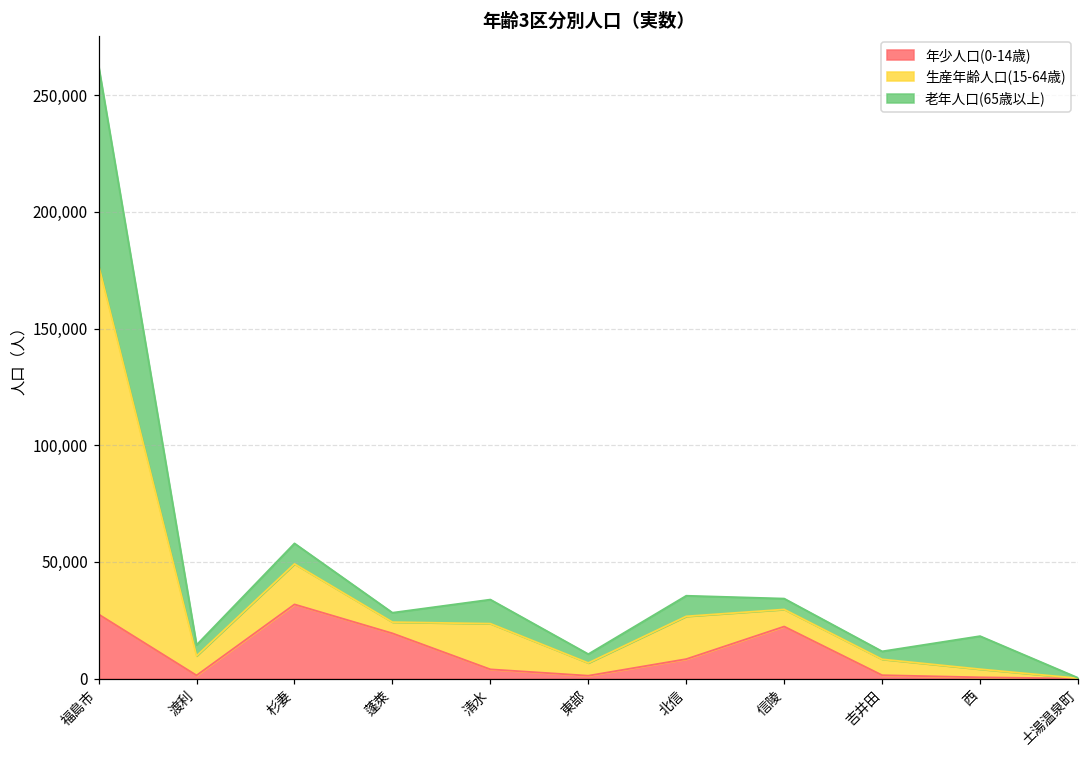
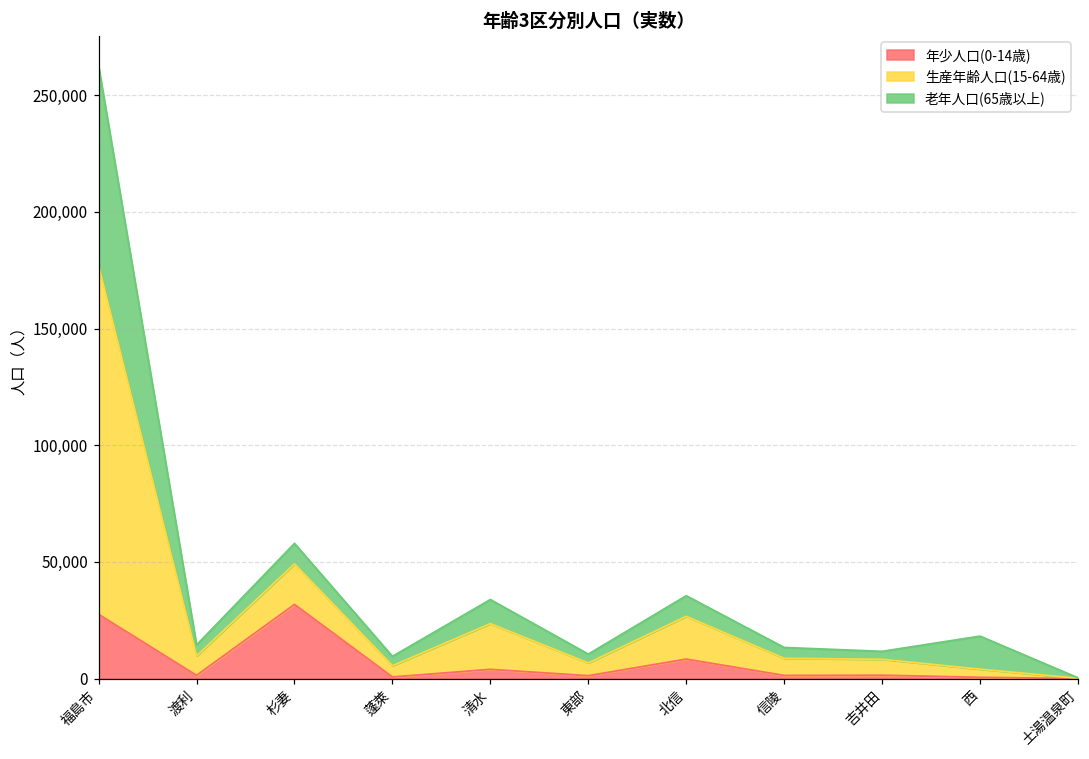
  {
    "年少人口(0-14歳)": {
      "福島市": "28,000",
      "渡利": "1,000",
      "杉妻": "32,000",
-     "蓬萊": "19,000",
+     "蓬萊": "1,000",
      "清水": "4,000",
      "東部": "1,000",
      "北信": "8,000",
-     "信陵": "22,000",
+     "信陵": "1,000",
      "吉井田": "1,000",
      "西": "1,000"
    },
    "生産年齢人口(15-64歳)": {
      "福島市": "150,000",
      "渡利": "8,000",
      "杉妻": "17,000",
      "蓬萊": "5,000",
      "清水": "20,000",
      "東部": "5,000",
      "北信": "18,000",
      "信陵": "7,000",
      "吉井田": "7,000",
      "西": "3,000"
    },
    "老年人口(65歳以上)": {
      "福島市": "85,000",
      "渡利": "5,000",
      "杉妻": "9,000",
      "蓬萊": "4,000",
      "清水": "10,000",
      "東部": "4,000",
      "北信": "9,000",
      "信陵": "5,000",
      "吉井田": "3,000",
      "西": "14,000"
    }
  }
